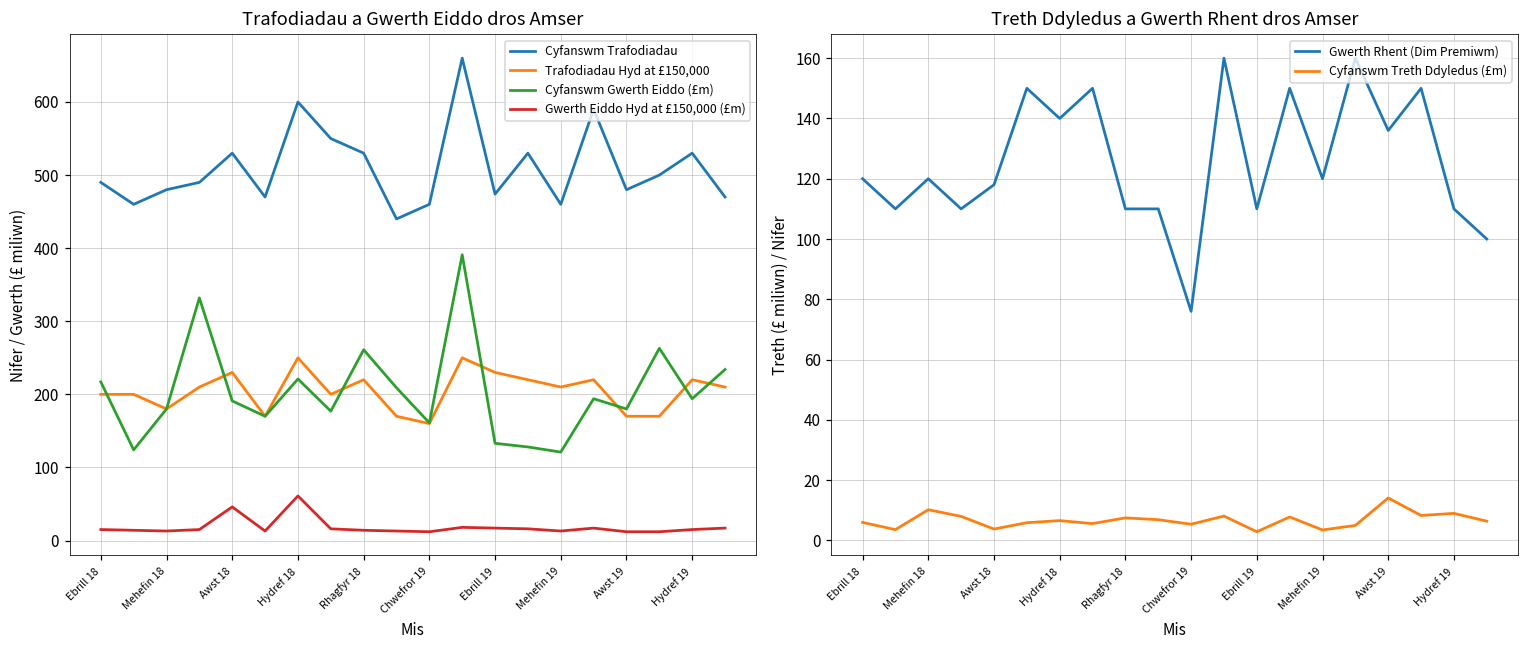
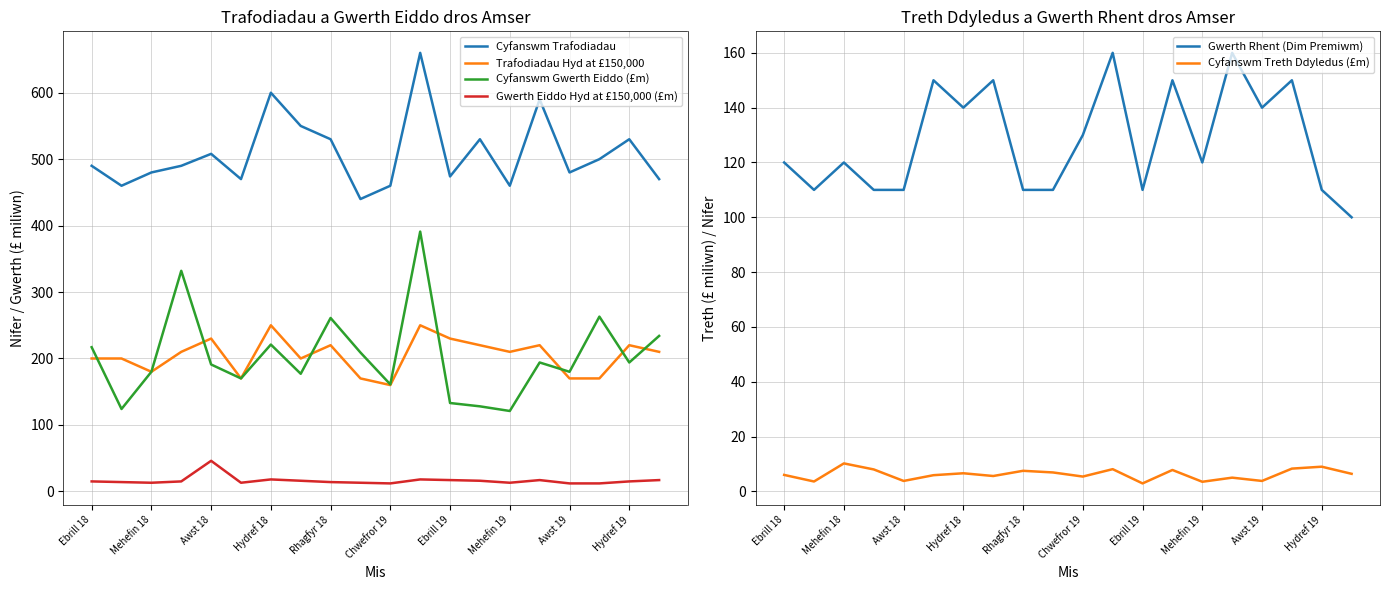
  {
    "Trafodiadau a Gwerth Eiddo dros Amser": {
      "Cyfanswm Trafodiadau": {
        "Ebrill 18": 490,
        "Mehefin 18": 480,
-       "Awst 18": 530,
+       "Awst 18": 510,
        "Hydref 18": 600,
        "Rhagfyr 18": 530,
        "Chwefror 19": 460,
        "Ebrill 19": 470,
        "Mehefin 19": 460,
        "Awst 19": 480,
        "Hydref 19": 530
      },
      "Trafodiadau Hyd at £150,000": {
        "Ebrill 18": 200,
        "Awst 18": 230,
        "Hydref 18": 250,
        "Rhagfyr 18": 220,
        "Ebrill 19": 230,
        "Mehefin 19": 210,
        "Awst 19": 170,
        "Hydref 19": 220
      },
      "Cyfanswm Gwerth Eiddo (£m)": {
        "Ebrill 18": 220,
        "Awst 18": 190,
        "Hydref 18": 220,
        "Rhagfyr 18": 260,
        "Ebrill 19": 130,
        "Mehefin 19": 120,
        "Awst 19": 180,
        "Hydref 19": 190
      },
      "Gwerth Eiddo Hyd at £150,000 (£m)": {
        "Ebrill 18": 20,
        "Mehefin 18": 10,
        "Awst 18": 50,
-       "Hydref 18": 60,
+       "Hydref 18": 20,
        "Rhagfyr 18": 10,
        "Chwefror 19": 10,
        "Ebrill 19": 20,
        "Mehefin 19": 10,
        "Awst 19": 10,
        "Hydref 19": 20
      }
    },
    "Treth Ddyledus a Gwerth Rhent dros Amser": {
      "Gwerth Rhent (Dim Premiwm)": {
        "Ebrill 18": 120,
        "Mehefin 18": 120,
-       "Awst 18": 118,
+       "Awst 18": 110,
        "Hydref 18": 140,
        "Rhagfyr 18": 110,
-       "Chwefror 19": 76,
+       "Chwefror 19": 130,
        "Ebrill 19": 110,
        "Mehefin 19": 120,
-       "Awst 19": 136,
+       "Awst 19": 140,
        "Hydref 19": 110
      },
      "Cyfanswm Treth Ddyledus (£m)": {
        "Ebrill 18": 6,
        "Mehefin 18": 10,
        "Awst 18": 4,
        "Hydref 18": 7,
        "Rhagfyr 18": 8,
        "Chwefror 19": 5,
        "Ebrill 19": 3,
        "Mehefin 19": 4,
-       "Awst 19": 14,
+       "Awst 19": 4,
        "Hydref 19": 9
      }
    }
  }
